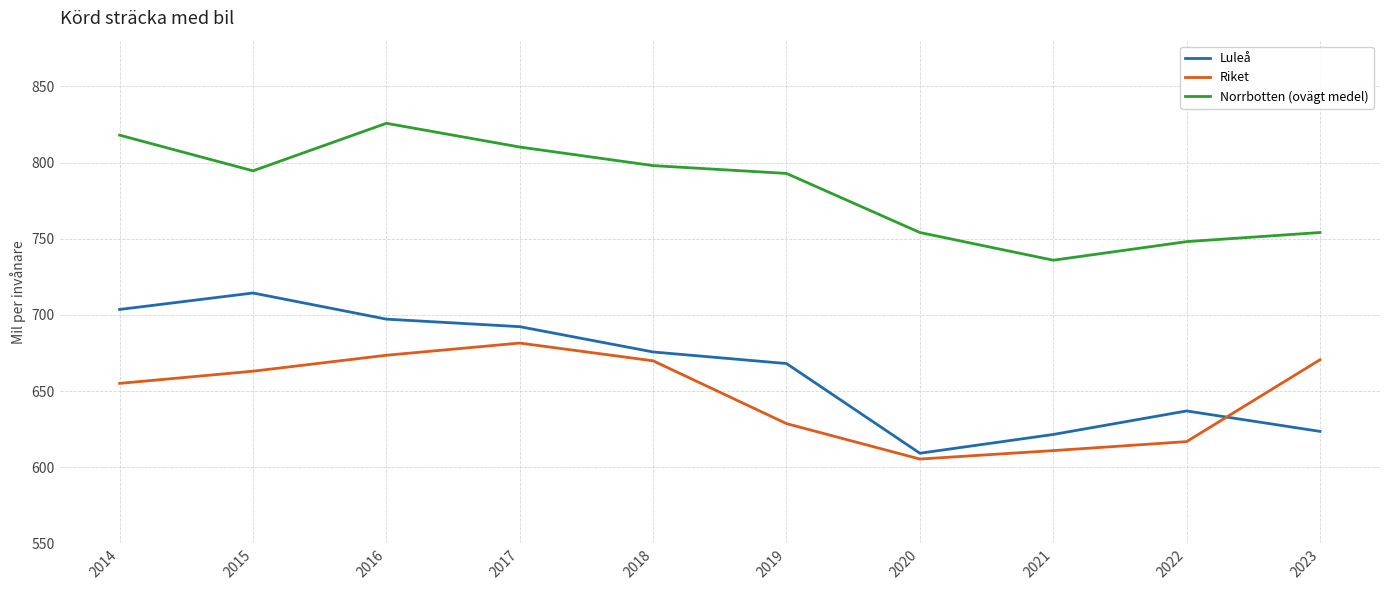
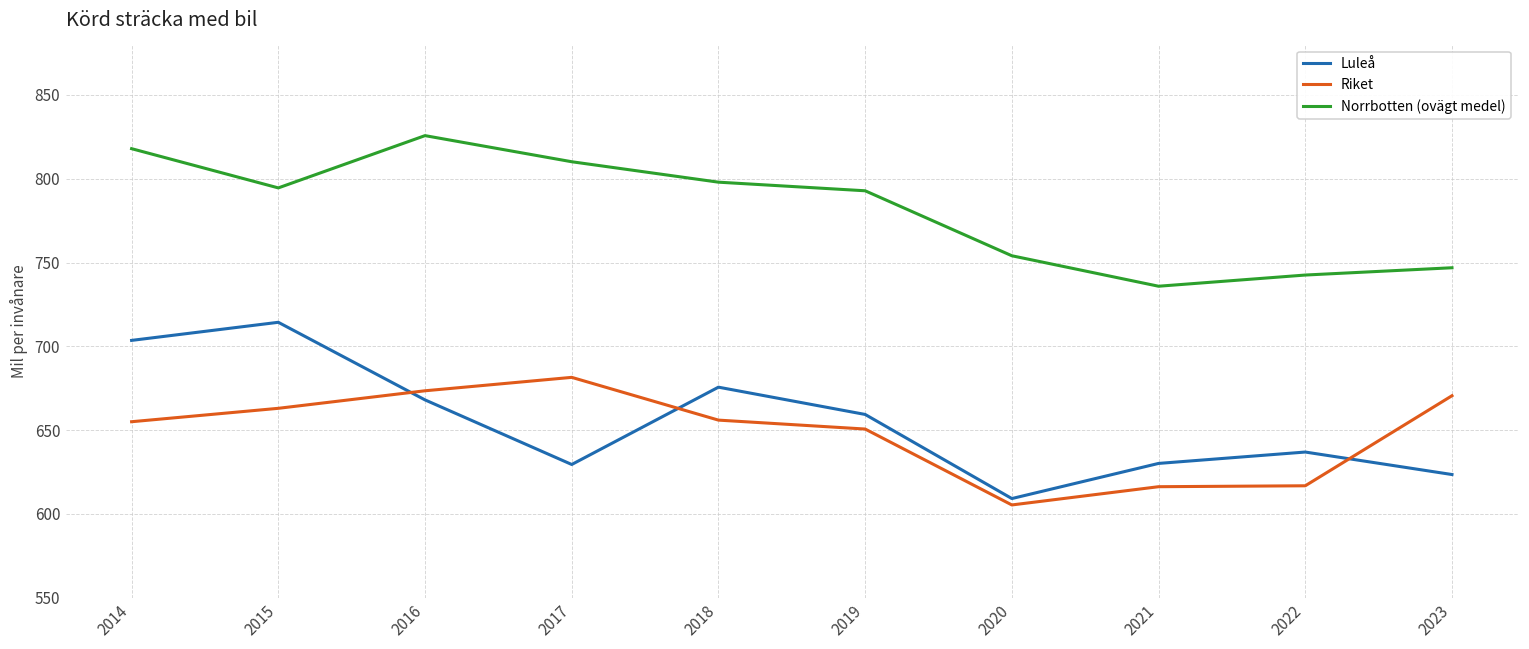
  {
    "Luleå": {
      "2014": 704,
      "2015": 714,
-     "2016": 697,
-     "2017": 692,
+     "2016": 668,
+     "2017": 629,
      "2018": 676,
-     "2019": 668,
+     "2019": 659,
      "2020": 609,
-     "2021": 621,
+     "2021": 630,
      "2022": 637,
      "2023": 623
    },
    "Riket": {
      "2014": 655,
      "2015": 663,
      "2016": 673,
      "2017": 681,
-     "2018": 670,
-     "2019": 629,
+     "2018": 656,
+     "2019": 651,
      "2020": 605,
-     "2021": 611,
+     "2021": 616,
      "2022": 617,
      "2023": 671
    },
    "Norrbotten (ovägt medel)": {
      "2014": 818,
      "2015": 795,
      "2016": 826,
      "2017": 810,
      "2018": 798,
      "2019": 793,
      "2020": 754,
      "2021": 736,
-     "2022": 748,
-     "2023": 754
+     "2022": 743,
+     "2023": 747
    }
  }
